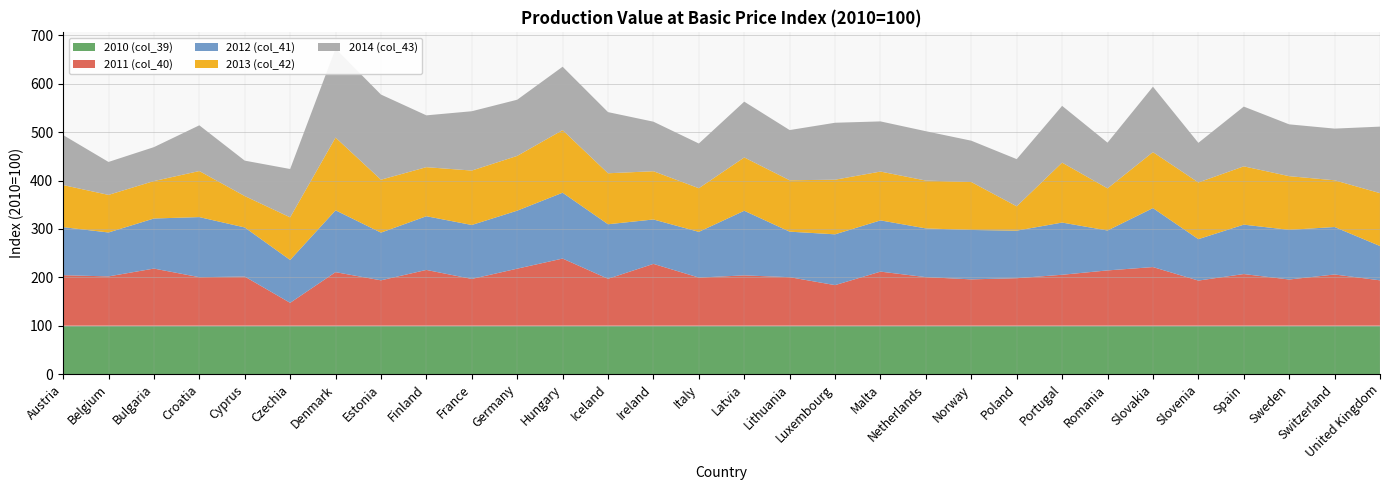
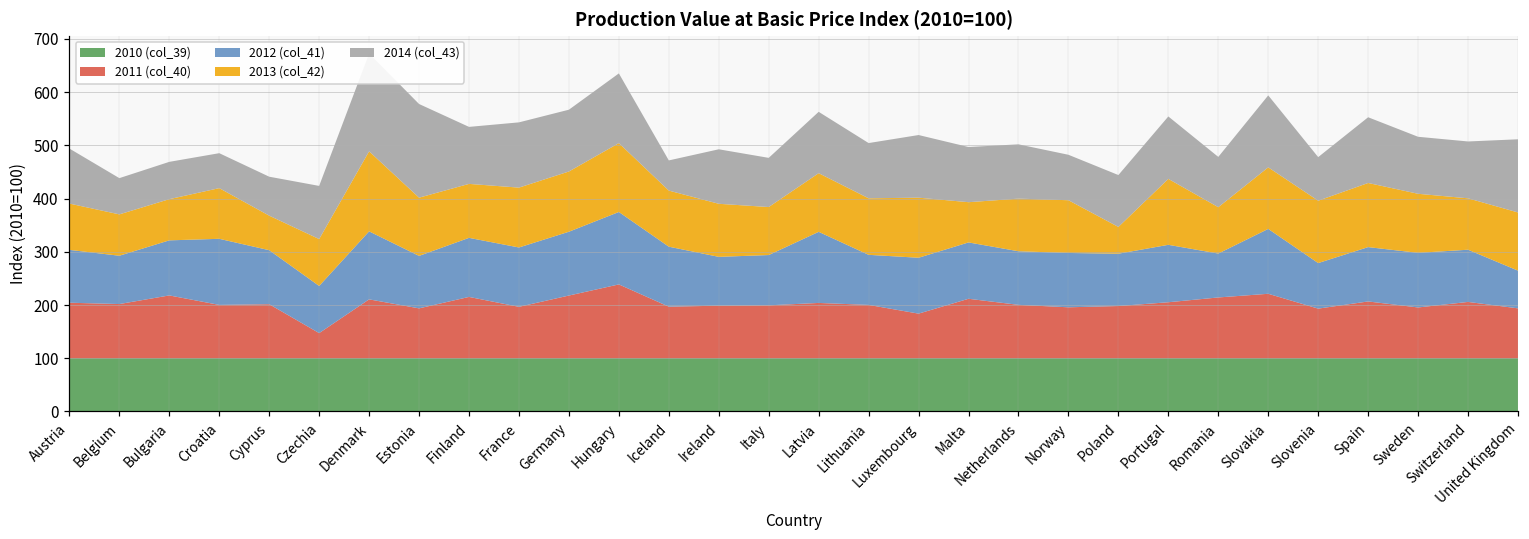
  {
    "2010 (col_39)": {
      "Austria": 100,
      "Belgium": 100,
      "Bulgaria": 100,
      "Croatia": 100,
      "Cyprus": 100,
      "Czechia": 100,
      "Denmark": 100,
      "Estonia": 100,
      "Finland": 100,
      "France": 100,
      "Germany": 100,
      "Hungary": 100,
      "Iceland": 100,
      "Ireland": 100,
      "Italy": 100,
      "Latvia": 100,
      "Lithuania": 100,
      "Luxembourg": 100,
      "Malta": 100,
      "Netherlands": 100,
      "Norway": 100,
      "Poland": 100,
      "Portugal": 100,
      "Romania": 100,
      "Slovakia": 100,
      "Slovenia": 100,
      "Spain": 100,
      "Sweden": 100,
      "Switzerland": 100,
      "United Kingdom": 100
    },
    "2011 (col_40)": {
      "Austria": 100,
      "Belgium": 100,
      "Bulgaria": 120,
      "Croatia": 100,
      "Cyprus": 100,
      "Czechia": 50,
      "Denmark": 110,
      "Estonia": 90,
      "Finland": 120,
      "France": 100,
      "Germany": 120,
      "Hungary": 140,
      "Iceland": 100,
-     "Ireland": 130,
+     "Ireland": 100,
      "Italy": 100,
      "Latvia": 100,
      "Lithuania": 100,
      "Luxembourg": 80,
      "Malta": 110,
      "Netherlands": 100,
      "Norway": 100,
      "Poland": 100,
      "Portugal": 110,
      "Romania": 110,
      "Slovakia": 120,
      "Slovenia": 90,
      "Spain": 110,
      "Sweden": 100,
      "Switzerland": 110,
      "United Kingdom": 90
    },
    "2012 (col_41)": {
      "Austria": 100,
      "Belgium": 90,
      "Bulgaria": 100,
      "Croatia": 120,
      "Cyprus": 100,
      "Czechia": 90,
      "Denmark": 130,
      "Estonia": 100,
      "Finland": 110,
      "France": 110,
      "Germany": 120,
      "Hungary": 140,
      "Iceland": 110,
      "Ireland": 90,
      "Italy": 90,
      "Latvia": 130,
      "Lithuania": 90,
      "Luxembourg": 100,
      "Malta": 110,
      "Netherlands": 100,
      "Norway": 100,
      "Poland": 100,
      "Portugal": 110,
      "Romania": 80,
      "Slovakia": 120,
      "Slovenia": 90,
      "Spain": 100,
      "Sweden": 100,
      "Switzerland": 100,
      "United Kingdom": 70
    },
    "2013 (col_42)": {
      "Austria": 90,
      "Belgium": 80,
      "Bulgaria": 80,
      "Croatia": 100,
      "Cyprus": 60,
      "Czechia": 90,
      "Denmark": 150,
      "Estonia": 110,
      "Finland": 100,
      "France": 110,
      "Germany": 110,
      "Hungary": 130,
      "Iceland": 110,
      "Ireland": 100,
      "Italy": 90,
      "Latvia": 110,
      "Lithuania": 110,
      "Luxembourg": 110,
-     "Malta": 100,
+     "Malta": 80,
      "Netherlands": 100,
      "Norway": 100,
      "Poland": 50,
      "Portugal": 120,
      "Romania": 90,
      "Slovakia": 120,
      "Slovenia": 120,
      "Spain": 120,
      "Sweden": 110,
      "Switzerland": 100,
      "United Kingdom": 110
    },
    "2014 (col_43)": {
      "Austria": 100,
      "Belgium": 70,
      "Bulgaria": 70,
-     "Croatia": 90,
+     "Croatia": 70,
      "Cyprus": 70,
      "Czechia": 100,
      "Estonia": 180,
      "Finland": 110,
      "France": 120,
      "Germany": 120,
      "Hungary": 130,
-     "Iceland": 130,
+     "Iceland": 60,
      "Ireland": 100,
      "Italy": 90,
      "Latvia": 120,
      "Lithuania": 100,
      "Luxembourg": 120,
      "Malta": 100,
      "Netherlands": 100,
      "Norway": 90,
      "Poland": 100,
      "Portugal": 120,
      "Romania": 90,
      "Slovakia": 140,
      "Slovenia": 80,
      "Spain": 120,
      "Sweden": 110,
      "Switzerland": 110,
      "United Kingdom": 140
    }
  }
